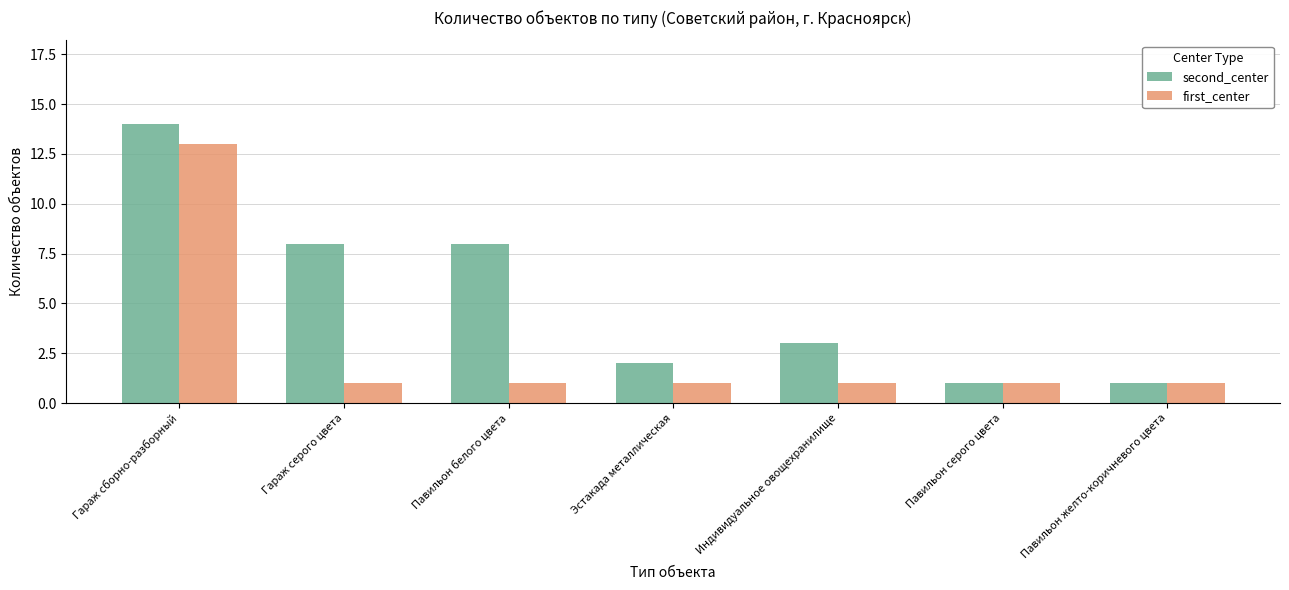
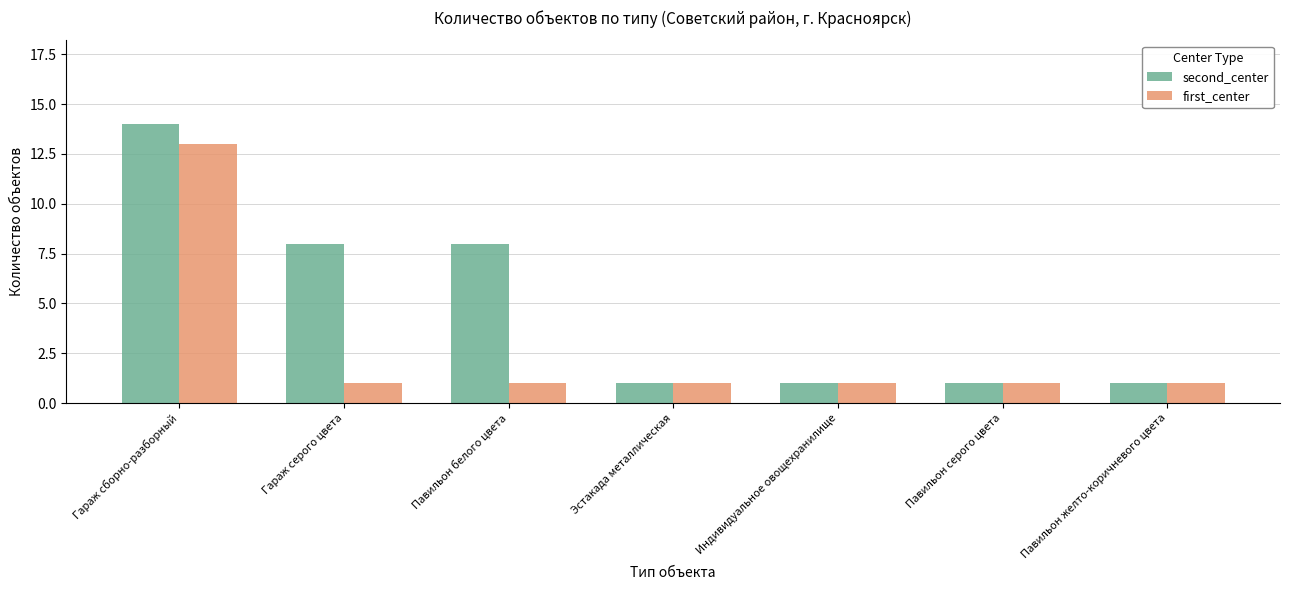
  {
    "second_center": {
      "Гараж сборно-разборный": 14,
      "Гараж серого цвета": 8,
      "Павильон белого цвета": 8,
-     "Эстакада металлическая": 2,
-     "Индивидуальное овощехранилище": 3,
+     "Эстакада металлическая": 1,
+     "Индивидуальное овощехранилище": 1,
      "Павильон серого цвета": 1,
      "Павильон желто-коричневого цвета": 1
    },
    "first_center": {
      "Гараж сборно-разборный": 13,
      "Гараж серого цвета": 1,
      "Павильон белого цвета": 1,
      "Эстакада металлическая": 1,
      "Индивидуальное овощехранилище": 1,
      "Павильон серого цвета": 1,
      "Павильон желто-коричневого цвета": 1
    }
  }
